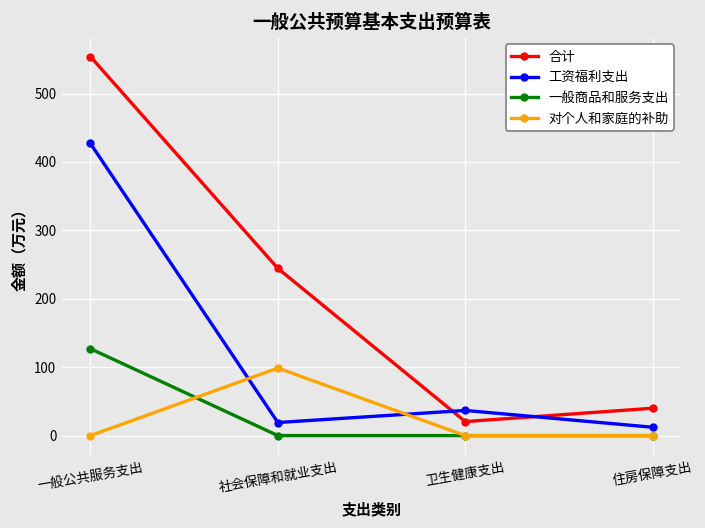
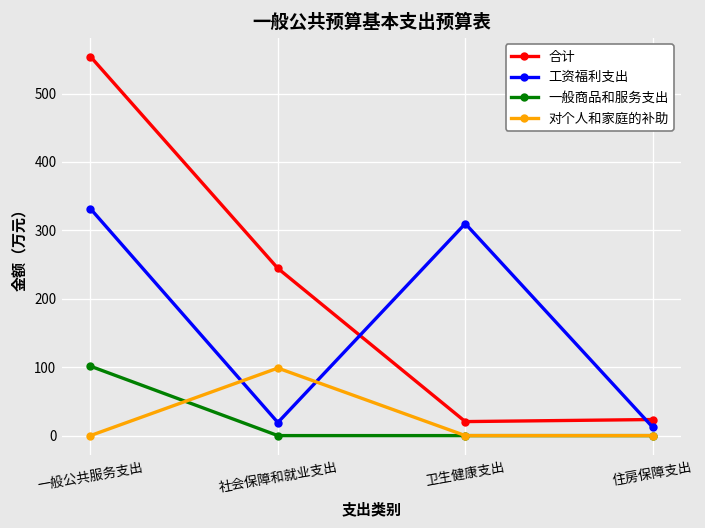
  {
    "合计": {
      "一般公共服务支出": 550,
      "社会保障和就业支出": 240,
      "卫生健康支出": 20,
-     "住房保障支出": 40
+     "住房保障支出": 20
    },
    "工资福利支出": {
-     "一般公共服务支出": 430,
+     "一般公共服务支出": 330,
      "社会保障和就业支出": 20,
-     "卫生健康支出": 40,
+     "卫生健康支出": 310,
      "住房保障支出": 10
    },
    "一般商品和服务支出": {
-     "一般公共服务支出": 130,
+     "一般公共服务支出": 100,
      "社会保障和就业支出": 0
    },
    "对个人和家庭的补助": {
      "一般公共服务支出": 0,
      "社会保障和就业支出": 100
    }
  }
